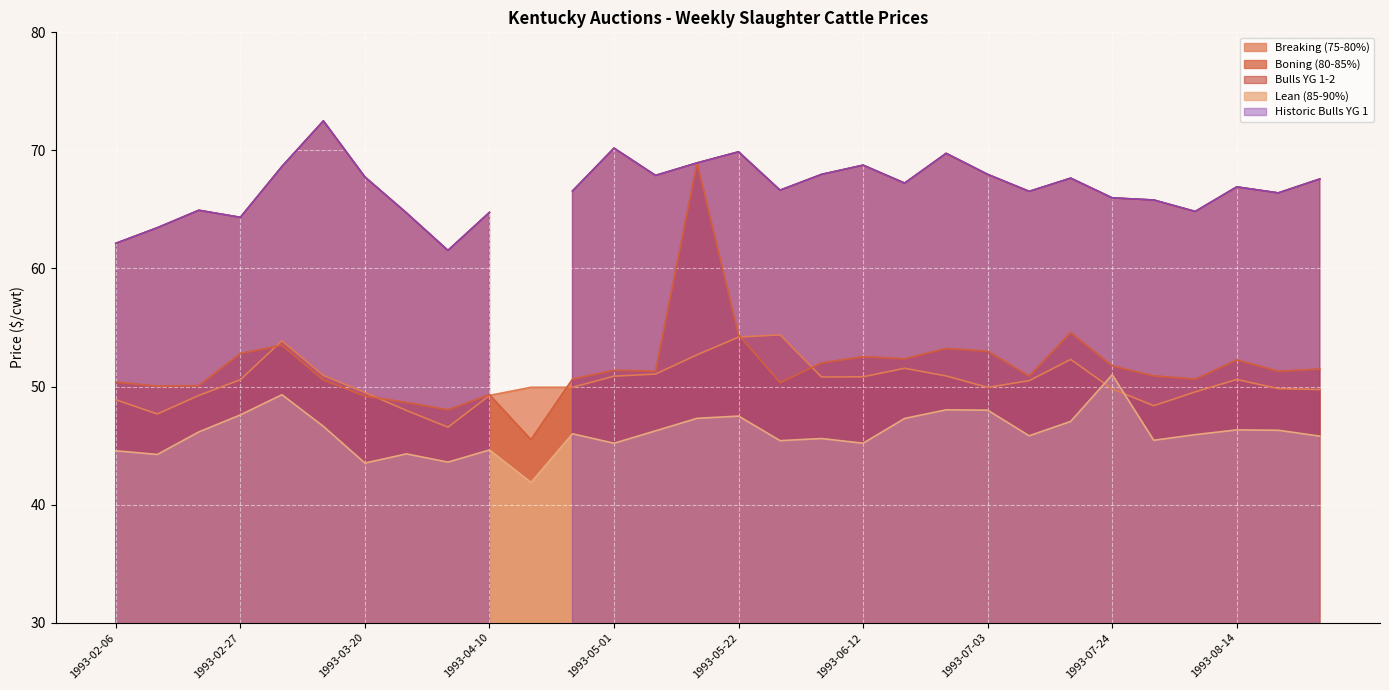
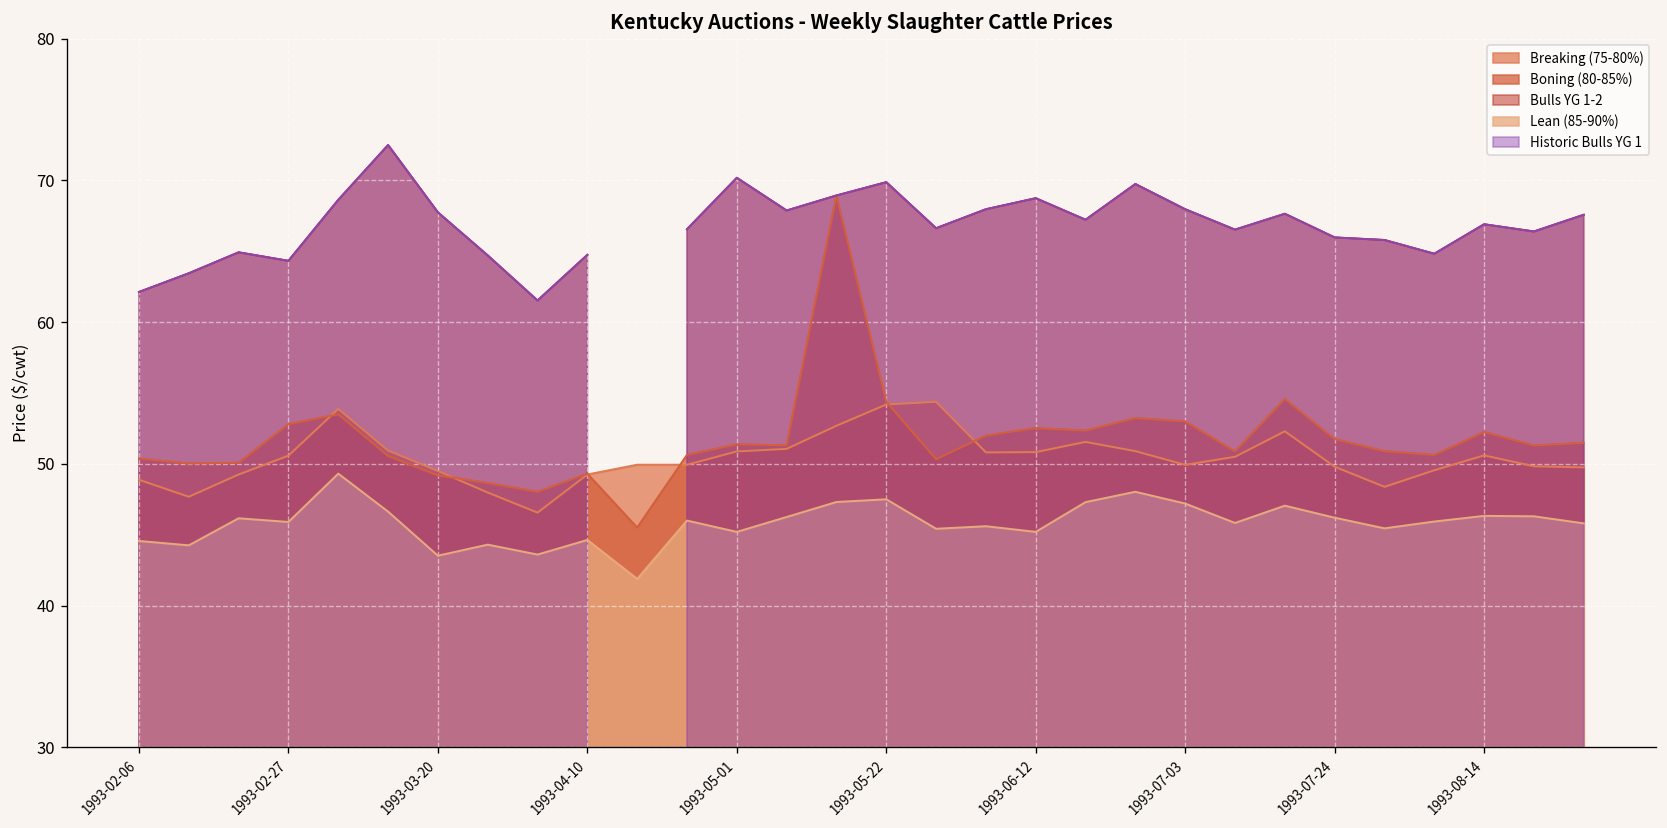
  {
    "Lean (85-90%)": {
      "1993-02-06": 44.6,
-     "1993-02-27": 47.6,
+     "1993-02-27": 45.9,
      "1993-03-20": 43.5,
      "1993-04-10": 44.6,
      "1993-05-01": 45.2,
      "1993-05-22": 47.5,
      "1993-06-12": 45.2,
-     "1993-07-03": 48.0,
-     "1993-07-24": 51.0,
+     "1993-07-03": 47.2,
+     "1993-07-24": 46.2,
      "1993-08-14": 46.3
    }
  }
